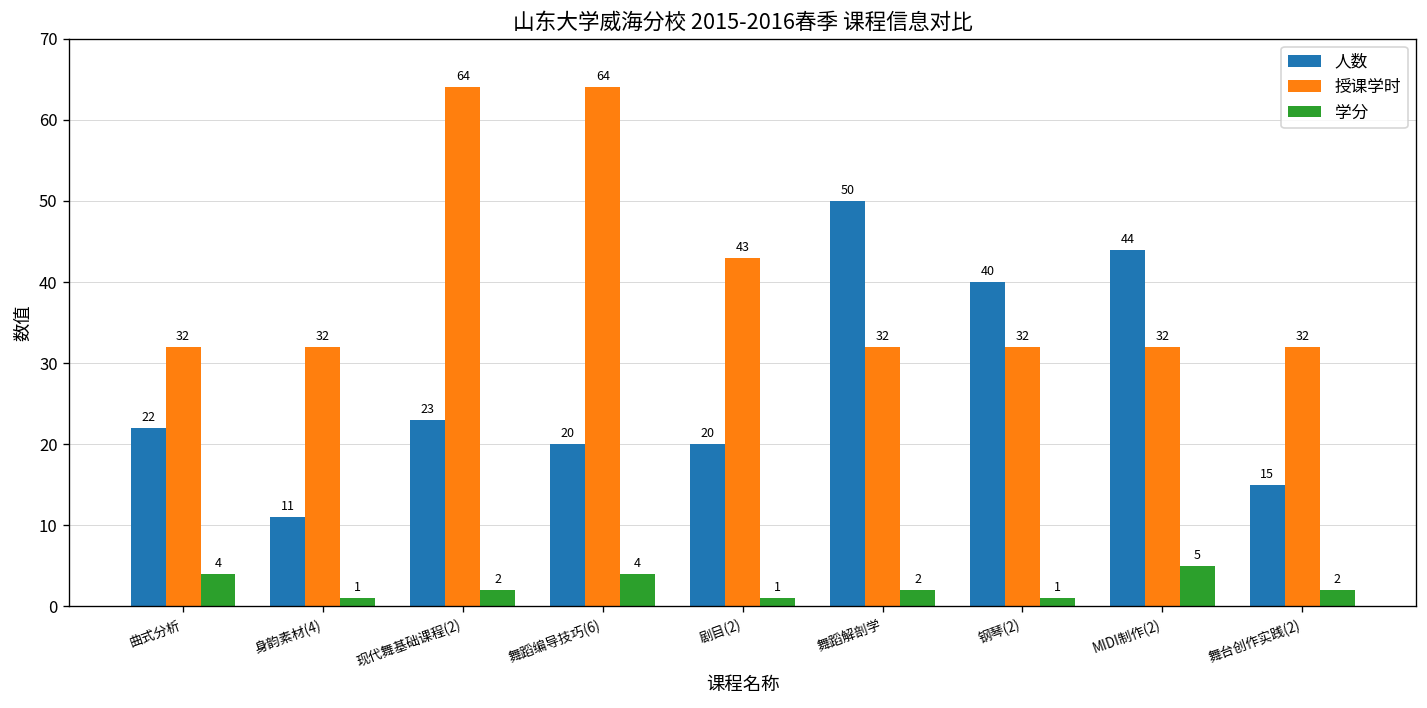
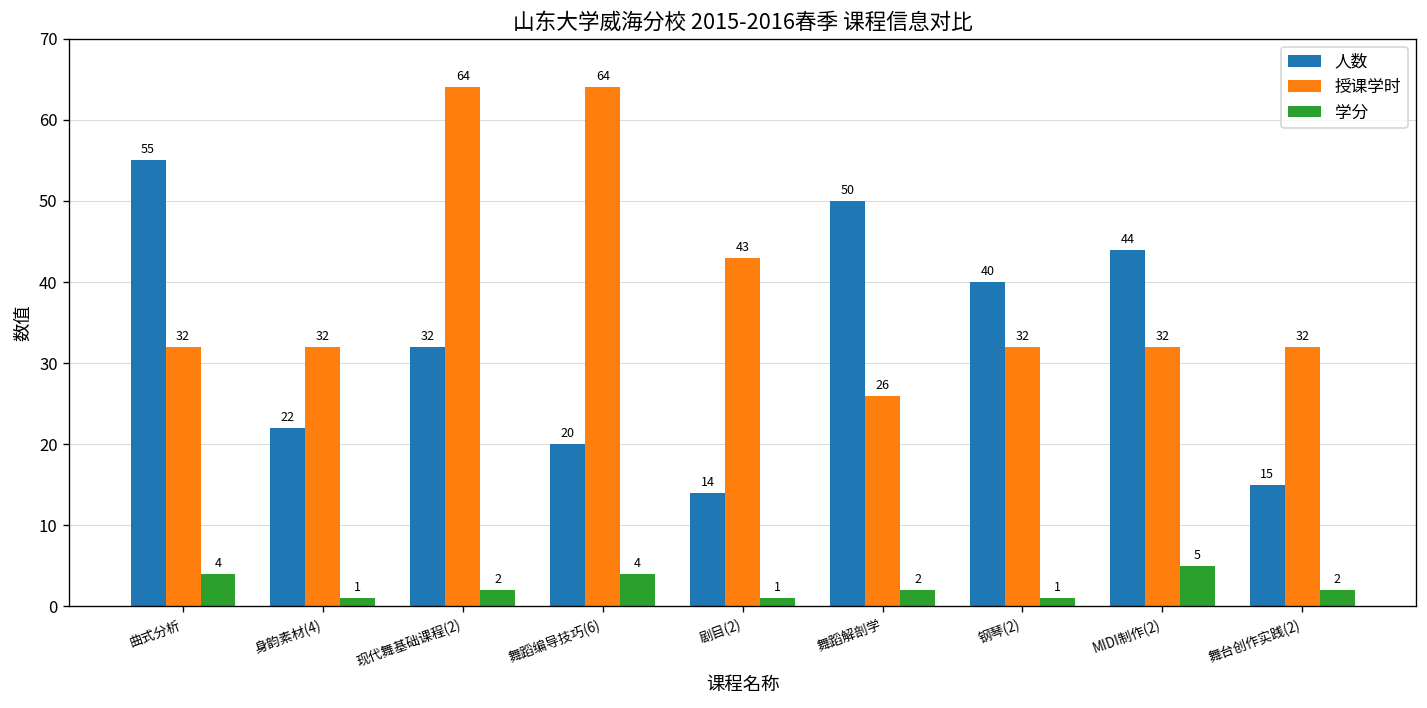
  {
    "人数": {
-     "曲式分析": 22,
-     "身韵素材(4)": 11,
-     "现代舞基础课程(2)": 23,
+     "曲式分析": 55,
+     "身韵素材(4)": 22,
+     "现代舞基础课程(2)": 32,
      "舞蹈编导技巧(6)": 20,
-     "剧目(2)": 20,
+     "剧目(2)": 14,
      "舞蹈解剖学": 50,
      "钢琴(2)": 40,
      "MIDI制作(2)": 44,
      "舞台创作实践(2)": 15
    },
    "授课学时": {
      "曲式分析": 32,
      "身韵素材(4)": 32,
      "现代舞基础课程(2)": 64,
      "舞蹈编导技巧(6)": 64,
      "剧目(2)": 43,
-     "舞蹈解剖学": 32,
+     "舞蹈解剖学": 26,
      "钢琴(2)": 32,
      "MIDI制作(2)": 32,
      "舞台创作实践(2)": 32
    },
    "学分": {
      "曲式分析": 4,
      "身韵素材(4)": 1,
      "现代舞基础课程(2)": 2,
      "舞蹈编导技巧(6)": 4,
      "剧目(2)": 1,
      "舞蹈解剖学": 2,
      "钢琴(2)": 1,
      "MIDI制作(2)": 5,
      "舞台创作实践(2)": 2
    }
  }
